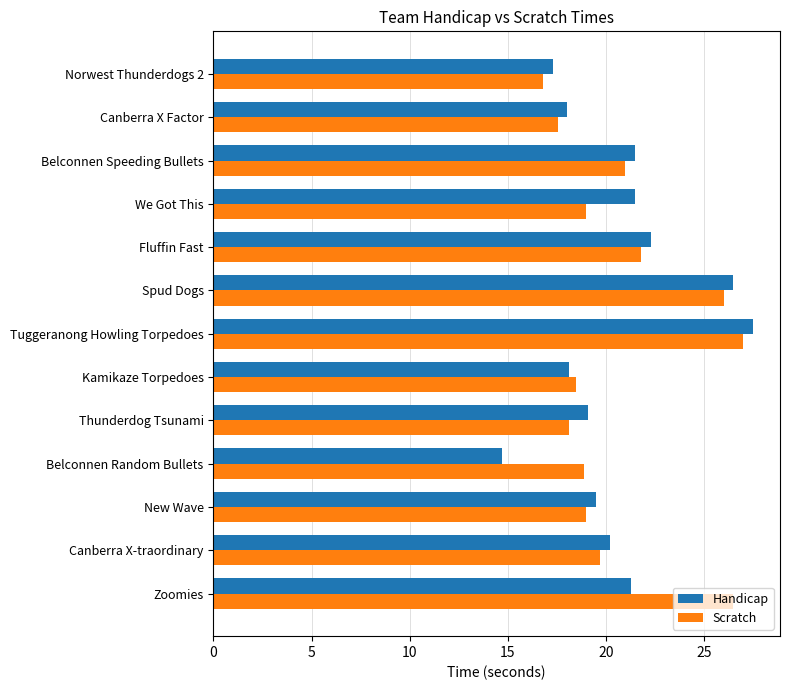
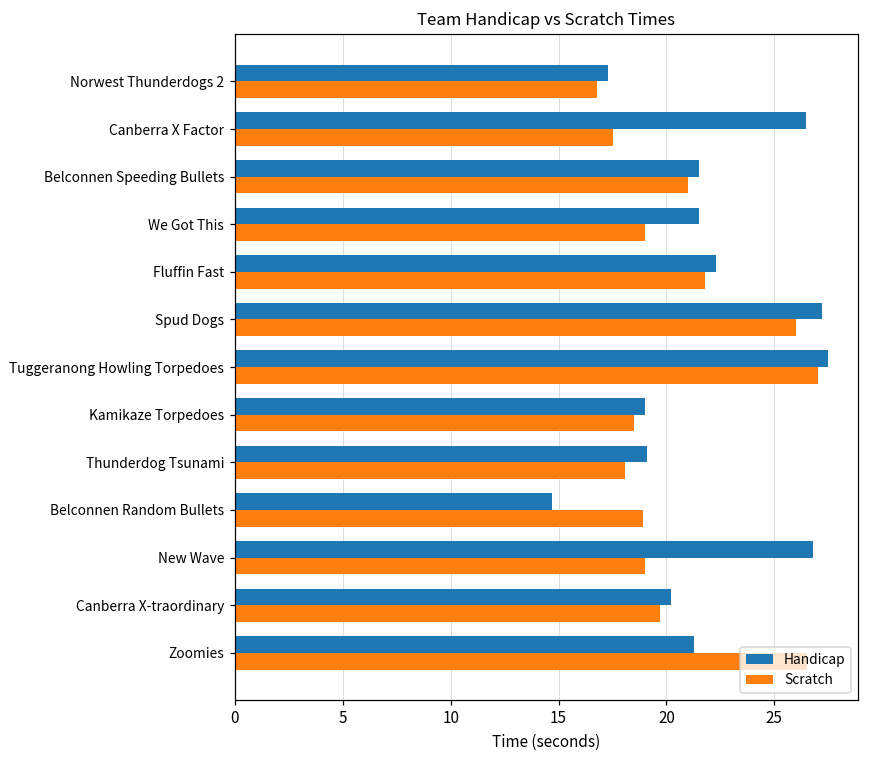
  {
    "Handicap": {
      "Norwest Thunderdogs 2": 17.3,
-     "Canberra X Factor": 18.0,
+     "Canberra X Factor": 26.5,
      "Belconnen Speeding Bullets": 21.5,
      "We Got This": 21.5,
      "Fluffin Fast": 22.3,
-     "Spud Dogs": 26.5,
+     "Spud Dogs": 27.2,
      "Tuggeranong Howling Torpedoes": 27.5,
-     "Kamikaze Torpedoes": 18.1,
+     "Kamikaze Torpedoes": 19.0,
      "Thunderdog Tsunami": 19.1,
      "Belconnen Random Bullets": 14.7,
-     "New Wave": 19.5,
+     "New Wave": 26.8,
      "Canberra X-traordinary": 20.2,
      "Zoomies": 21.3
    },
    "Scratch": {
      "Norwest Thunderdogs 2": 16.8,
      "Canberra X Factor": 17.5,
      "Belconnen Speeding Bullets": 21.0,
      "We Got This": 19.0,
      "Fluffin Fast": 21.8,
      "Spud Dogs": 26.0,
      "Tuggeranong Howling Torpedoes": 27.0,
      "Kamikaze Torpedoes": 18.5,
      "Thunderdog Tsunami": 18.1,
      "Belconnen Random Bullets": 18.9,
      "New Wave": 19.0,
      "Canberra X-traordinary": 19.7
    }
  }
